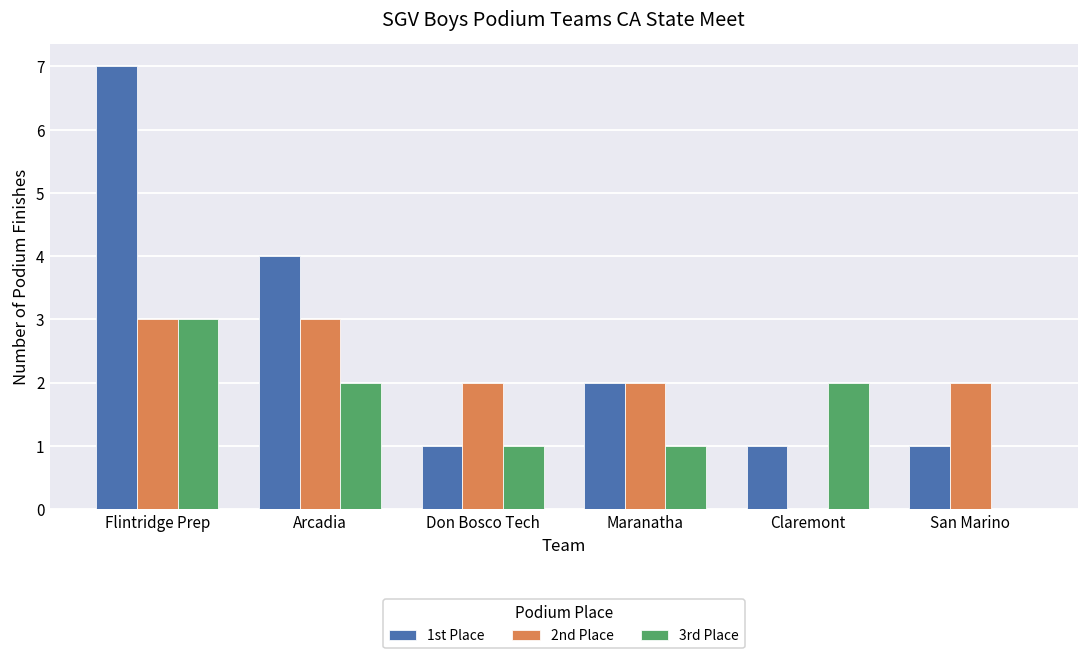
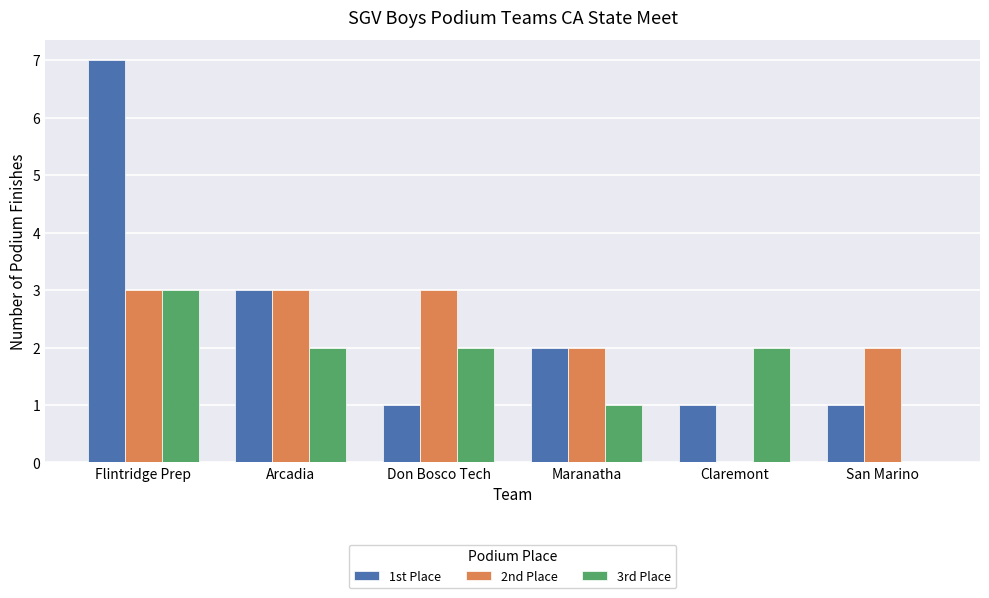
  {
    "1st Place": {
      "Flintridge Prep": 7,
-     "Arcadia": 4,
+     "Arcadia": 3,
      "Don Bosco Tech": 1,
      "Maranatha": 2,
      "Claremont": 1,
      "San Marino": 1
    },
    "2nd Place": {
      "Flintridge Prep": 3,
      "Arcadia": 3,
-     "Don Bosco Tech": 2,
+     "Don Bosco Tech": 3,
      "Maranatha": 2,
      "Claremont": 0,
      "San Marino": 2
    },
    "3rd Place": {
      "Flintridge Prep": 3,
      "Arcadia": 2,
-     "Don Bosco Tech": 1,
+     "Don Bosco Tech": 2,
      "Maranatha": 1,
      "Claremont": 2,
      "San Marino": 0
    }
  }
